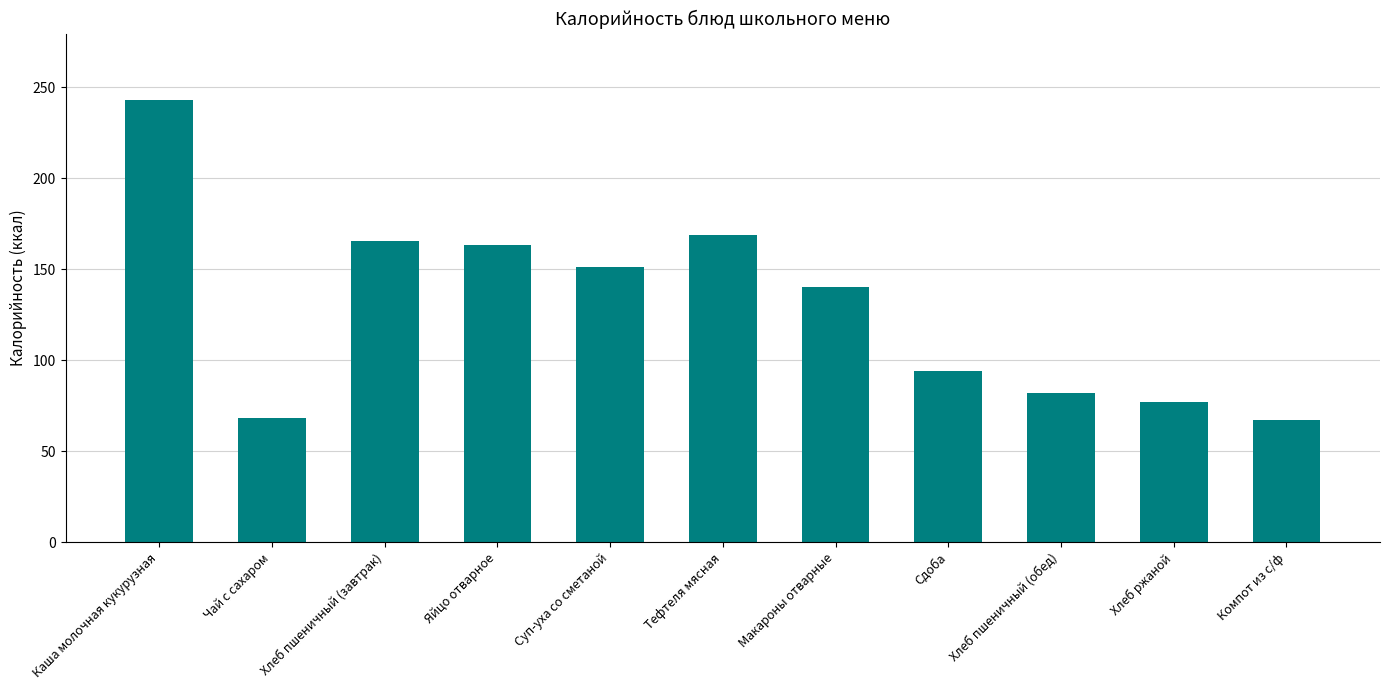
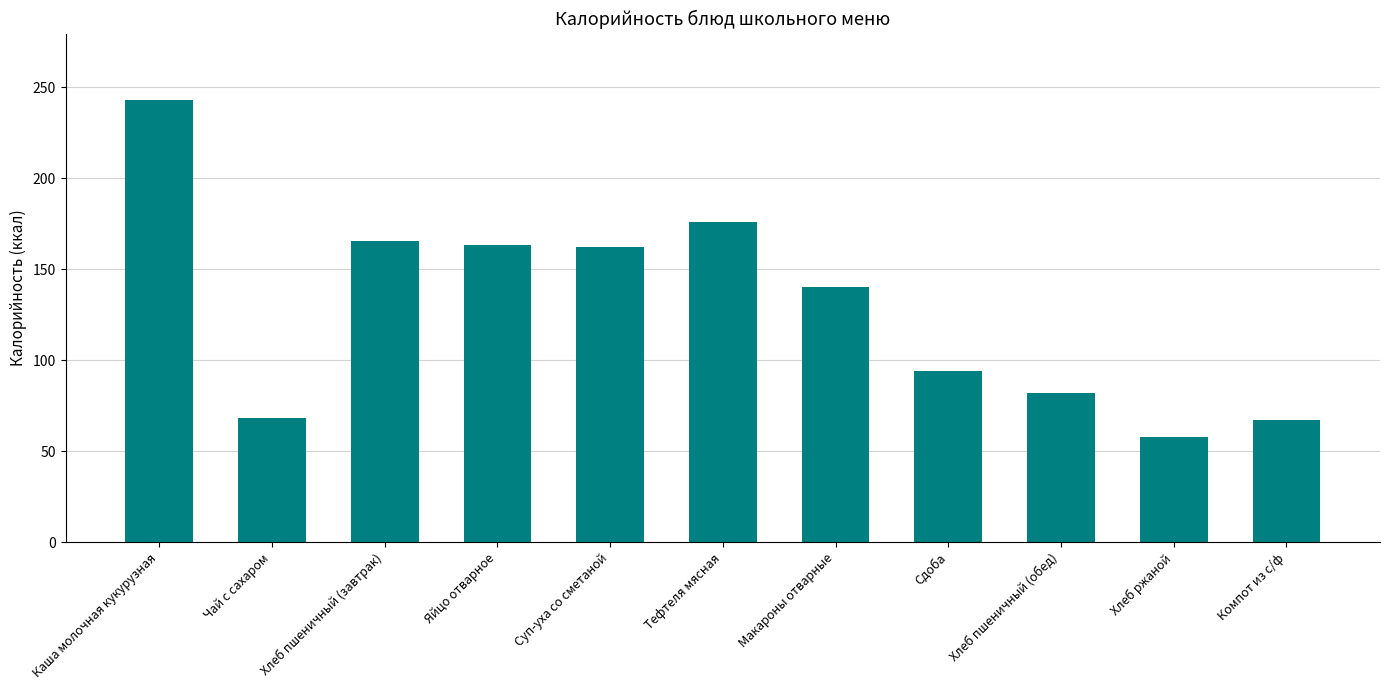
  {
    "Каша молочная кукурузная": 243,
    "Чай с сахаром": 68,
    "Хлеб пшеничный (завтрак)": 165,
    "Яйцо отварное": 163,
-   "Суп-уха со сметаной": 151,
-   "Тефтеля мясная": 169,
+   "Суп-уха со сметаной": 162,
+   "Тефтеля мясная": 176,
    "Макароны отварные": 140,
    "Сдоба": 94,
    "Хлеб пшеничный (обед)": 82,
-   "Хлеб ржаной": 77,
+   "Хлеб ржаной": 58,
    "Компот из с/ф": 67
  }
